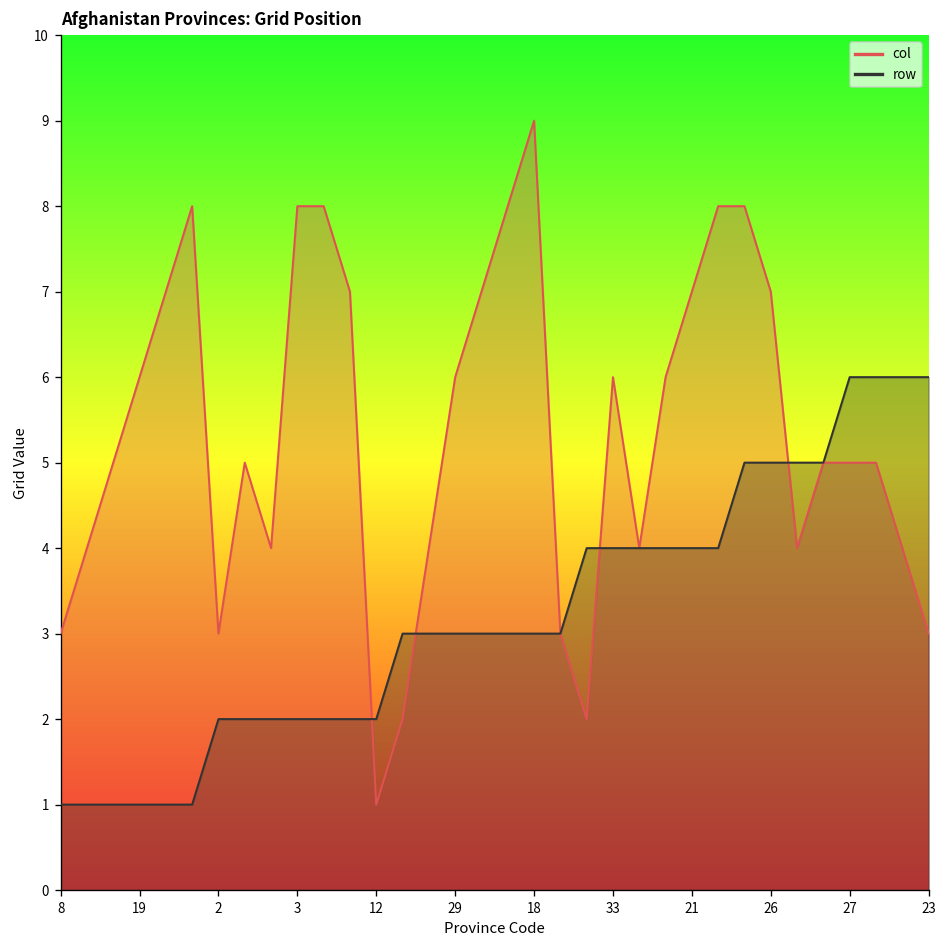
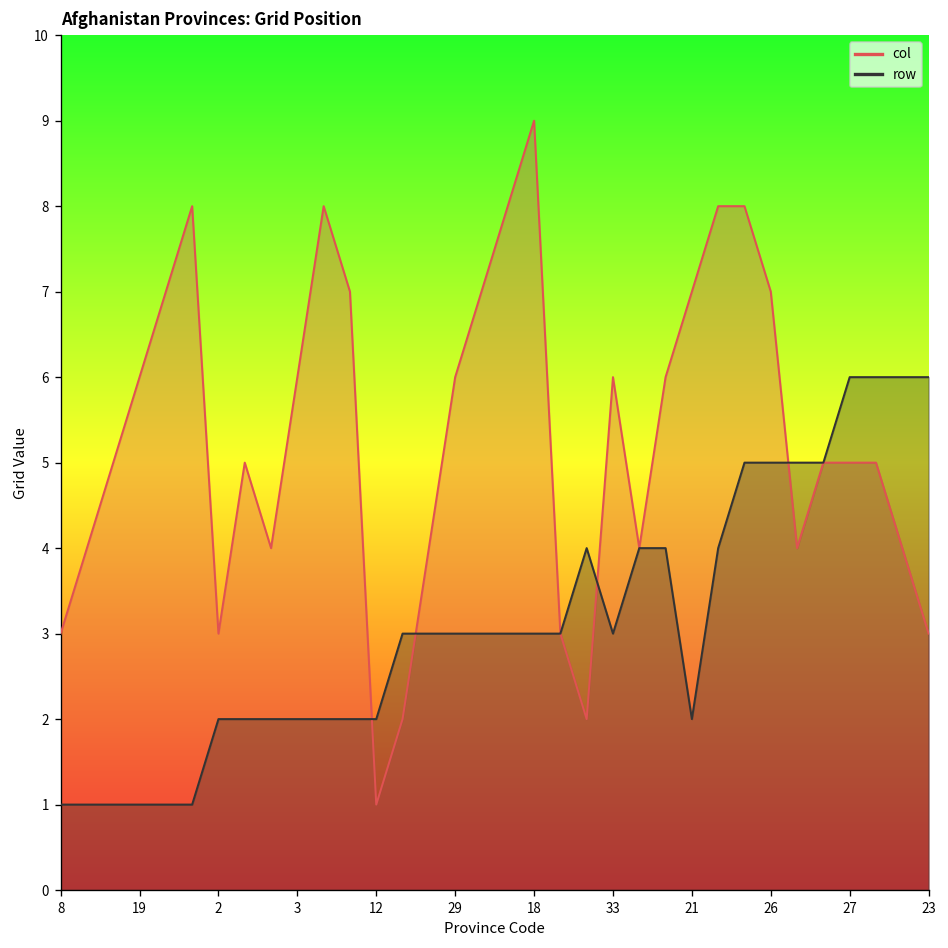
  {
    "col": {
-     "3": 8,
+     "3": 6,
      "12": 1,
      "18": 9,
      "33": 6,
      "21": 7,
      "27": 5
    },
    "row": {
      "3": 2,
      "12": 2,
      "18": 3,
-     "33": 4,
-     "21": 4,
+     "33": 3,
+     "21": 2,
      "27": 6
    }
  }
